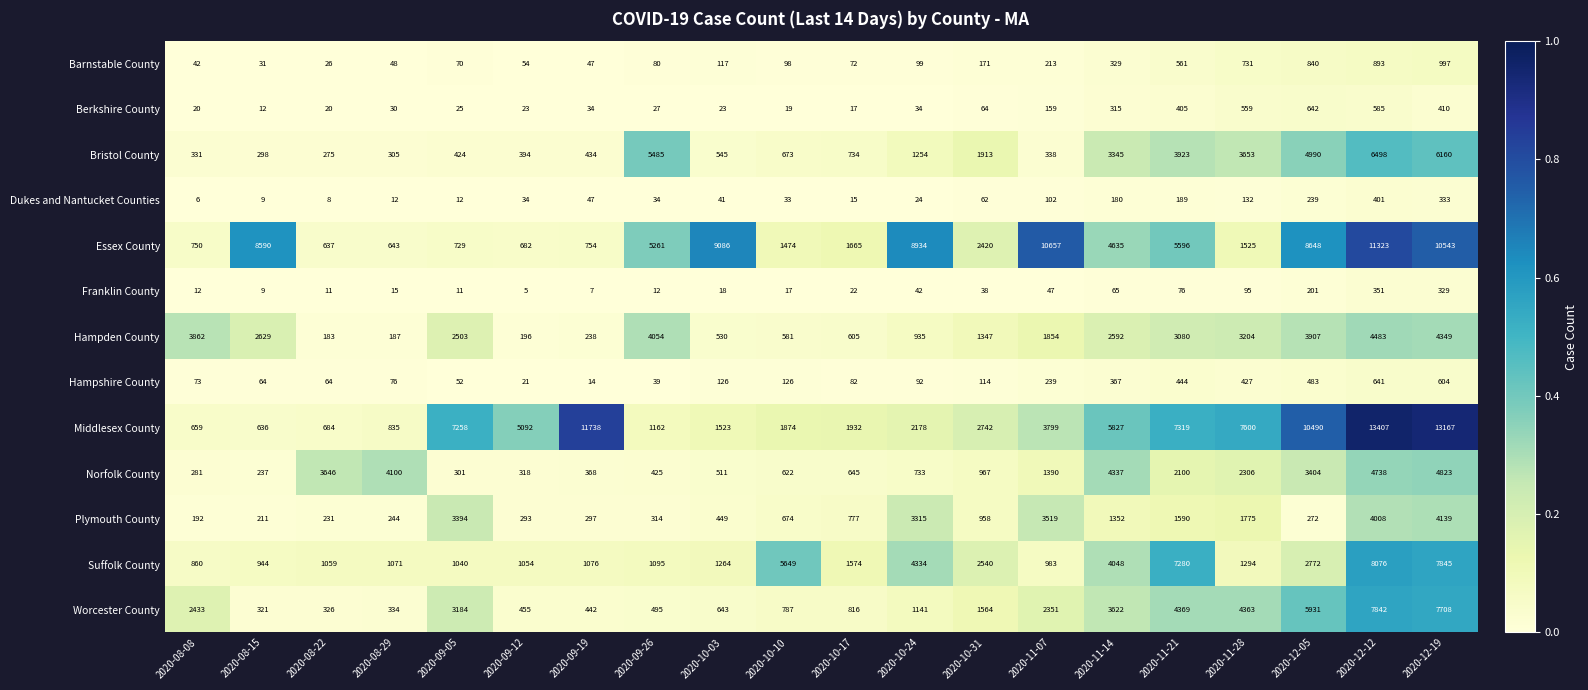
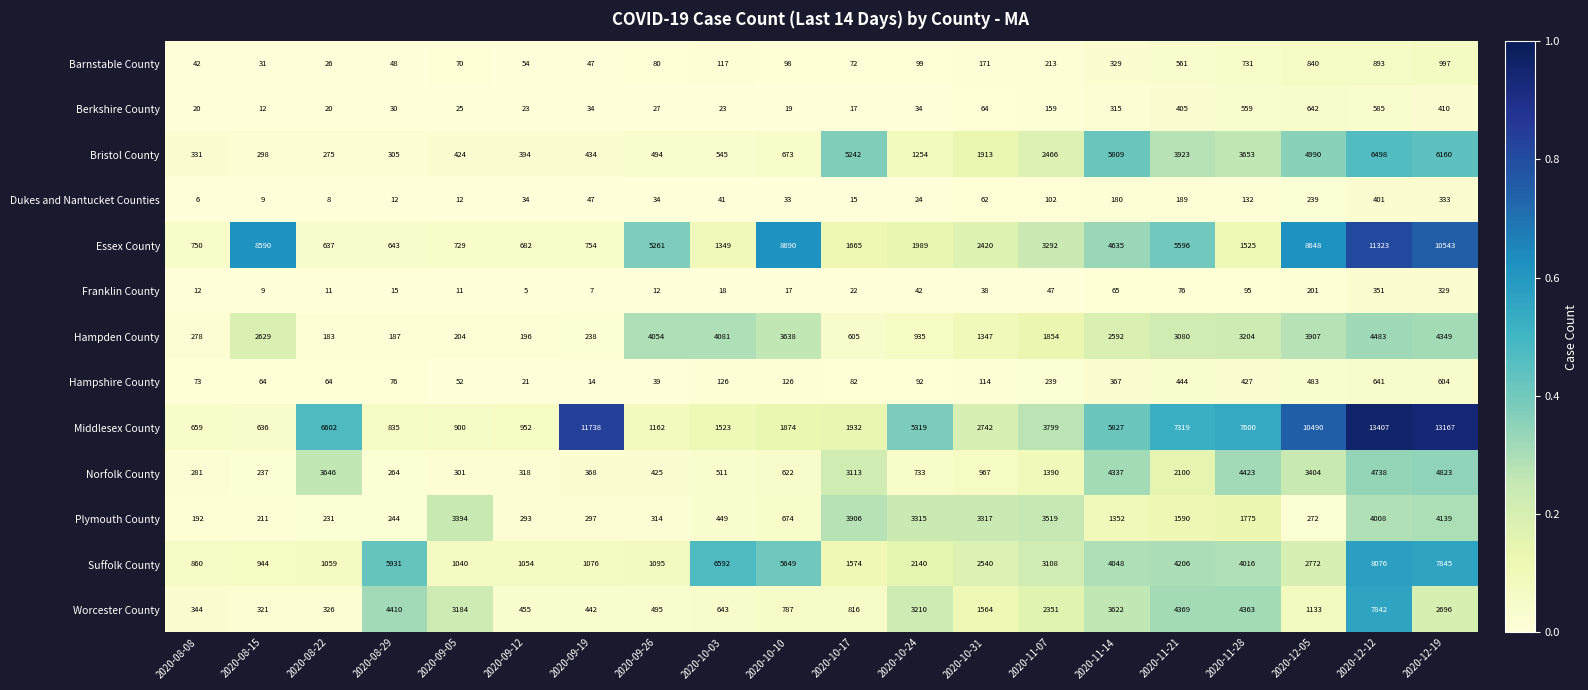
  {
    "Bristol County": {
      "2020-08-08": 331,
      "2020-08-15": 298,
      "2020-08-22": 275,
      "2020-08-29": 305,
      "2020-09-05": 424,
      "2020-09-12": 394,
      "2020-09-19": 434,
-     "2020-09-26": 5485,
+     "2020-09-26": 494,
      "2020-10-03": 545,
      "2020-10-10": 673,
-     "2020-10-17": 734,
+     "2020-10-17": 5242,
      "2020-10-24": 1254,
      "2020-10-31": 1913,
-     "2020-11-07": 338,
-     "2020-11-14": 3345,
+     "2020-11-07": 2466,
+     "2020-11-14": 5809,
      "2020-11-21": 3923,
      "2020-11-28": 3653,
      "2020-12-05": 4990,
      "2020-12-12": 6498,
      "2020-12-19": 6160
    },
    "Essex County": {
      "2020-08-08": 750,
      "2020-08-15": 8590,
      "2020-08-22": 637,
      "2020-08-29": 643,
      "2020-09-05": 729,
      "2020-09-12": 682,
      "2020-09-19": 754,
      "2020-09-26": 5261,
-     "2020-10-03": 9086,
-     "2020-10-10": 1474,
+     "2020-10-03": 1349,
+     "2020-10-10": 8690,
      "2020-10-17": 1665,
-     "2020-10-24": 8934,
+     "2020-10-24": 1989,
      "2020-10-31": 2420,
-     "2020-11-07": 10657,
+     "2020-11-07": 3292,
      "2020-11-14": 4635,
      "2020-11-21": 5596,
      "2020-11-28": 1525,
      "2020-12-05": 8648,
      "2020-12-12": 11323,
      "2020-12-19": 10543
    },
    "Hampden County": {
-     "2020-08-08": 3862,
+     "2020-08-08": 278,
      "2020-08-15": 2629,
      "2020-08-22": 183,
      "2020-08-29": 187,
-     "2020-09-05": 2503,
+     "2020-09-05": 204,
      "2020-09-12": 196,
      "2020-09-19": 238,
      "2020-09-26": 4054,
-     "2020-10-03": 530,
-     "2020-10-10": 581,
+     "2020-10-03": 4081,
+     "2020-10-10": 3638,
      "2020-10-17": 605,
      "2020-10-24": 935,
      "2020-10-31": 1347,
      "2020-11-07": 1854,
      "2020-11-14": 2592,
      "2020-11-21": 3080,
      "2020-11-28": 3204,
      "2020-12-05": 3907,
      "2020-12-12": 4483,
      "2020-12-19": 4349
    },
    "Middlesex County": {
      "2020-08-08": 659,
      "2020-08-15": 636,
-     "2020-08-22": 684,
+     "2020-08-22": 6602,
      "2020-08-29": 835,
-     "2020-09-05": 7258,
-     "2020-09-12": 5092,
+     "2020-09-05": 900,
+     "2020-09-12": 952,
      "2020-09-19": 11738,
      "2020-09-26": 1162,
      "2020-10-03": 1523,
      "2020-10-10": 1874,
      "2020-10-17": 1932,
-     "2020-10-24": 2178,
+     "2020-10-24": 5319,
      "2020-10-31": 2742,
      "2020-11-07": 3799,
      "2020-11-14": 5827,
      "2020-11-21": 7319,
      "2020-11-28": 7600,
      "2020-12-05": 10490,
      "2020-12-12": 13407,
      "2020-12-19": 13167
    },
    "Norfolk County": {
      "2020-08-08": 281,
      "2020-08-15": 237,
      "2020-08-22": 3646,
-     "2020-08-29": 4100,
+     "2020-08-29": 264,
      "2020-09-05": 301,
      "2020-09-12": 318,
      "2020-09-19": 368,
      "2020-09-26": 425,
      "2020-10-03": 511,
      "2020-10-10": 622,
-     "2020-10-17": 645,
+     "2020-10-17": 3113,
      "2020-10-24": 733,
      "2020-10-31": 967,
      "2020-11-07": 1390,
      "2020-11-14": 4337,
      "2020-11-21": 2100,
-     "2020-11-28": 2306,
+     "2020-11-28": 4423,
      "2020-12-05": 3404,
      "2020-12-12": 4738,
      "2020-12-19": 4823
    },
    "Plymouth County": {
      "2020-08-08": 192,
      "2020-08-15": 211,
      "2020-08-22": 231,
      "2020-08-29": 244,
      "2020-09-05": 3394,
      "2020-09-12": 293,
      "2020-09-19": 297,
      "2020-09-26": 314,
      "2020-10-03": 449,
      "2020-10-10": 674,
-     "2020-10-17": 777,
+     "2020-10-17": 3906,
      "2020-10-24": 3315,
-     "2020-10-31": 958,
+     "2020-10-31": 3317,
      "2020-11-07": 3519,
      "2020-11-14": 1352,
      "2020-11-21": 1590,
      "2020-11-28": 1775,
      "2020-12-05": 272,
      "2020-12-12": 4008,
      "2020-12-19": 4139
    },
    "Suffolk County": {
      "2020-08-08": 860,
      "2020-08-15": 944,
      "2020-08-22": 1059,
-     "2020-08-29": 1071,
+     "2020-08-29": 5931,
      "2020-09-05": 1040,
      "2020-09-12": 1054,
      "2020-09-19": 1076,
      "2020-09-26": 1095,
-     "2020-10-03": 1264,
+     "2020-10-03": 6592,
      "2020-10-10": 5649,
      "2020-10-17": 1574,
-     "2020-10-24": 4334,
+     "2020-10-24": 2140,
      "2020-10-31": 2540,
-     "2020-11-07": 983,
+     "2020-11-07": 3108,
      "2020-11-14": 4048,
-     "2020-11-21": 7280,
-     "2020-11-28": 1294,
+     "2020-11-21": 4206,
+     "2020-11-28": 4016,
      "2020-12-05": 2772,
      "2020-12-12": 8076,
      "2020-12-19": 7845
    },
    "Worcester County": {
-     "2020-08-08": 2433,
+     "2020-08-08": 344,
      "2020-08-15": 321,
      "2020-08-22": 326,
-     "2020-08-29": 334,
+     "2020-08-29": 4410,
      "2020-09-05": 3184,
      "2020-09-12": 455,
      "2020-09-19": 442,
      "2020-09-26": 495,
      "2020-10-03": 643,
      "2020-10-10": 787,
      "2020-10-17": 816,
-     "2020-10-24": 1141,
+     "2020-10-24": 3210,
      "2020-10-31": 1564,
      "2020-11-07": 2351,
      "2020-11-14": 3622,
      "2020-11-21": 4369,
      "2020-11-28": 4363,
-     "2020-12-05": 5931,
+     "2020-12-05": 1133,
      "2020-12-12": 7842,
-     "2020-12-19": 7708
+     "2020-12-19": 2696
    }
  }
